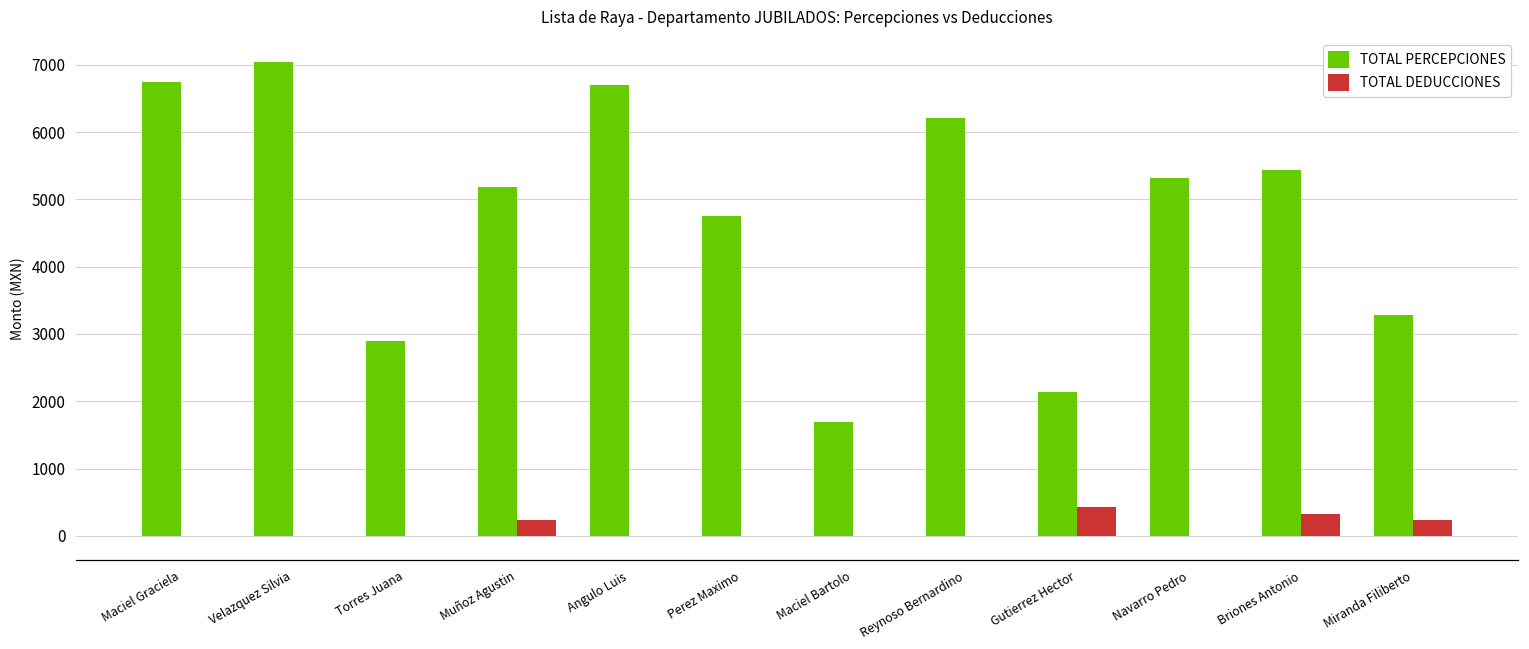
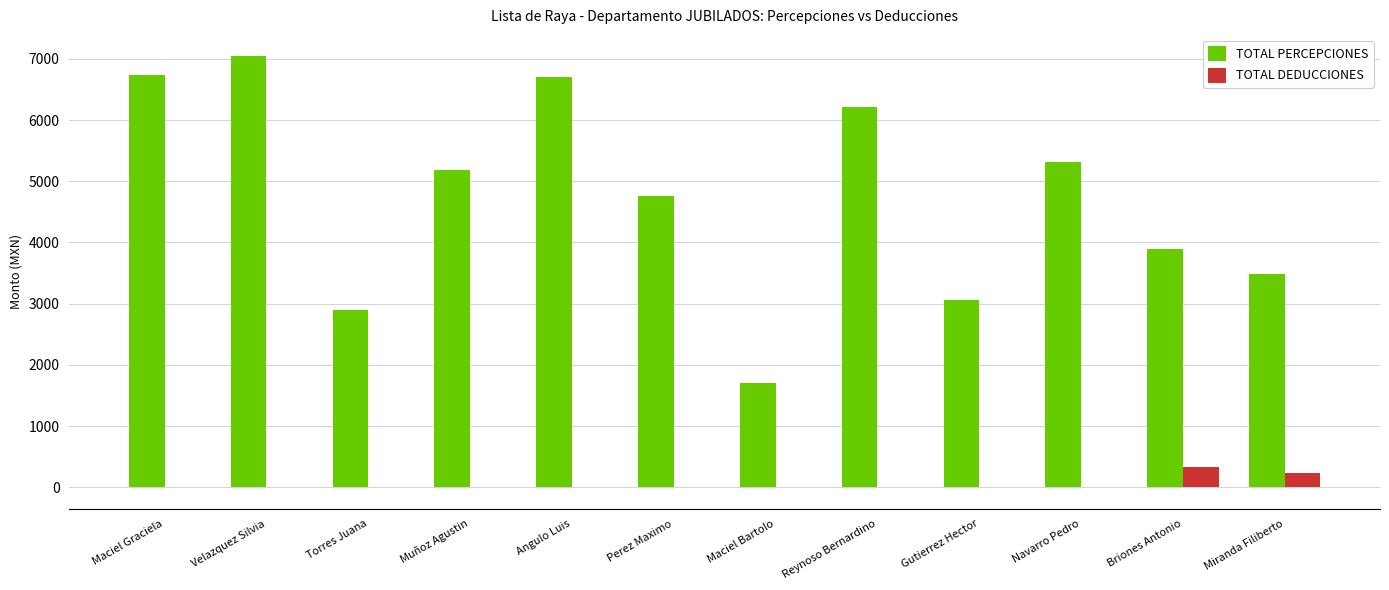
  {
    "TOTAL PERCEPCIONES": {
      "Maciel Graciela": 6700,
      "Velazquez Silvia": 7000,
      "Torres Juana": 2900,
      "Muñoz Agustin": 5200,
      "Angulo Luis": 6700,
      "Perez Maximo": 4800,
      "Maciel Bartolo": 1700,
      "Reynoso Bernardino": 6200,
-     "Gutierrez Hector": 2100,
+     "Gutierrez Hector": 3100,
      "Navarro Pedro": 5300,
-     "Briones Antonio": 5400,
-     "Miranda Filiberto": 3300
+     "Briones Antonio": 3900,
+     "Miranda Filiberto": 3500
    },
    "TOTAL DEDUCCIONES": {
-     "Muñoz Agustin": 200,
-     "Gutierrez Hector": 400,
+     "Muñoz Agustin": 0,
+     "Gutierrez Hector": 0,
      "Briones Antonio": 300,
      "Miranda Filiberto": 200
    }
  }
